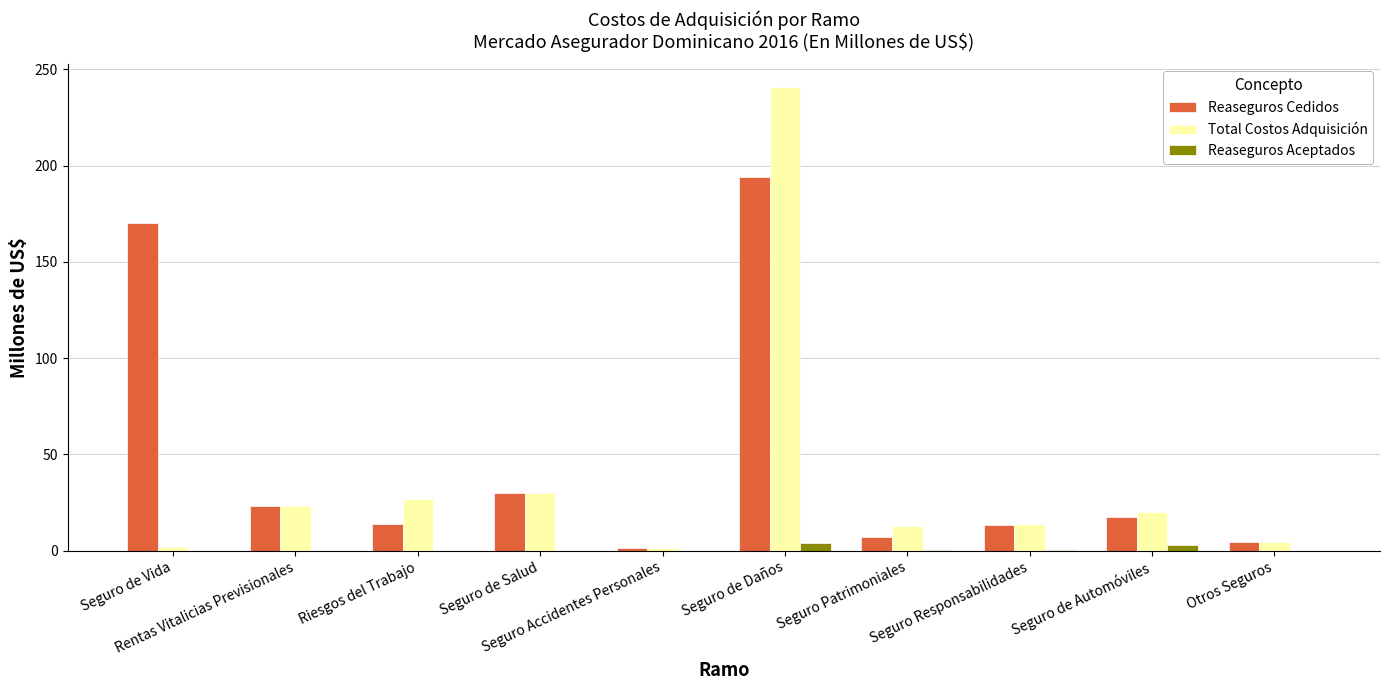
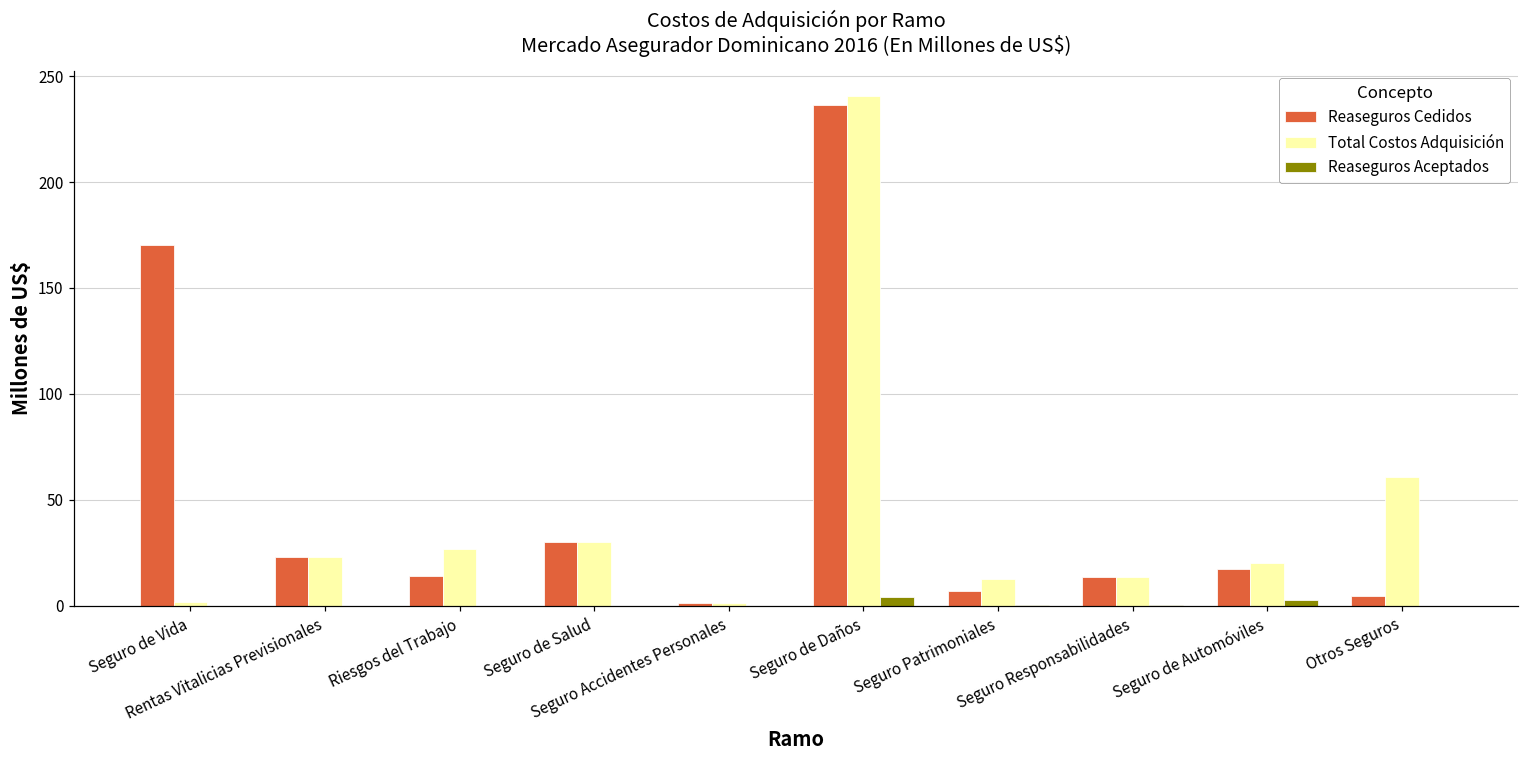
  {
    "Reaseguros Cedidos": {
      "Seguro de Vida": 170,
      "Rentas Vitalicias Previsionales": 23,
      "Riesgos del Trabajo": 14,
      "Seguro de Salud": 30,
      "Seguro Accidentes Personales": 1,
-     "Seguro de Daños": 194,
+     "Seguro de Daños": 236,
      "Seguro Patrimoniales": 7,
      "Seguro Responsabilidades": 13,
      "Seguro de Automóviles": 17,
      "Otros Seguros": 4
    },
    "Total Costos Adquisición": {
      "Seguro de Vida": 2,
      "Rentas Vitalicias Previsionales": 23,
      "Riesgos del Trabajo": 27,
      "Seguro de Salud": 30,
      "Seguro Accidentes Personales": 1,
      "Seguro de Daños": 241,
      "Seguro Patrimoniales": 13,
      "Seguro Responsabilidades": 14,
      "Seguro de Automóviles": 20,
-     "Otros Seguros": 4
+     "Otros Seguros": 61
    },
    "Reaseguros Aceptados": {
      "Rentas Vitalicias Previsionales": 0,
      "Seguro de Salud": 0,
      "Seguro de Daños": 4,
      "Seguro de Automóviles": 3
    }
  }
